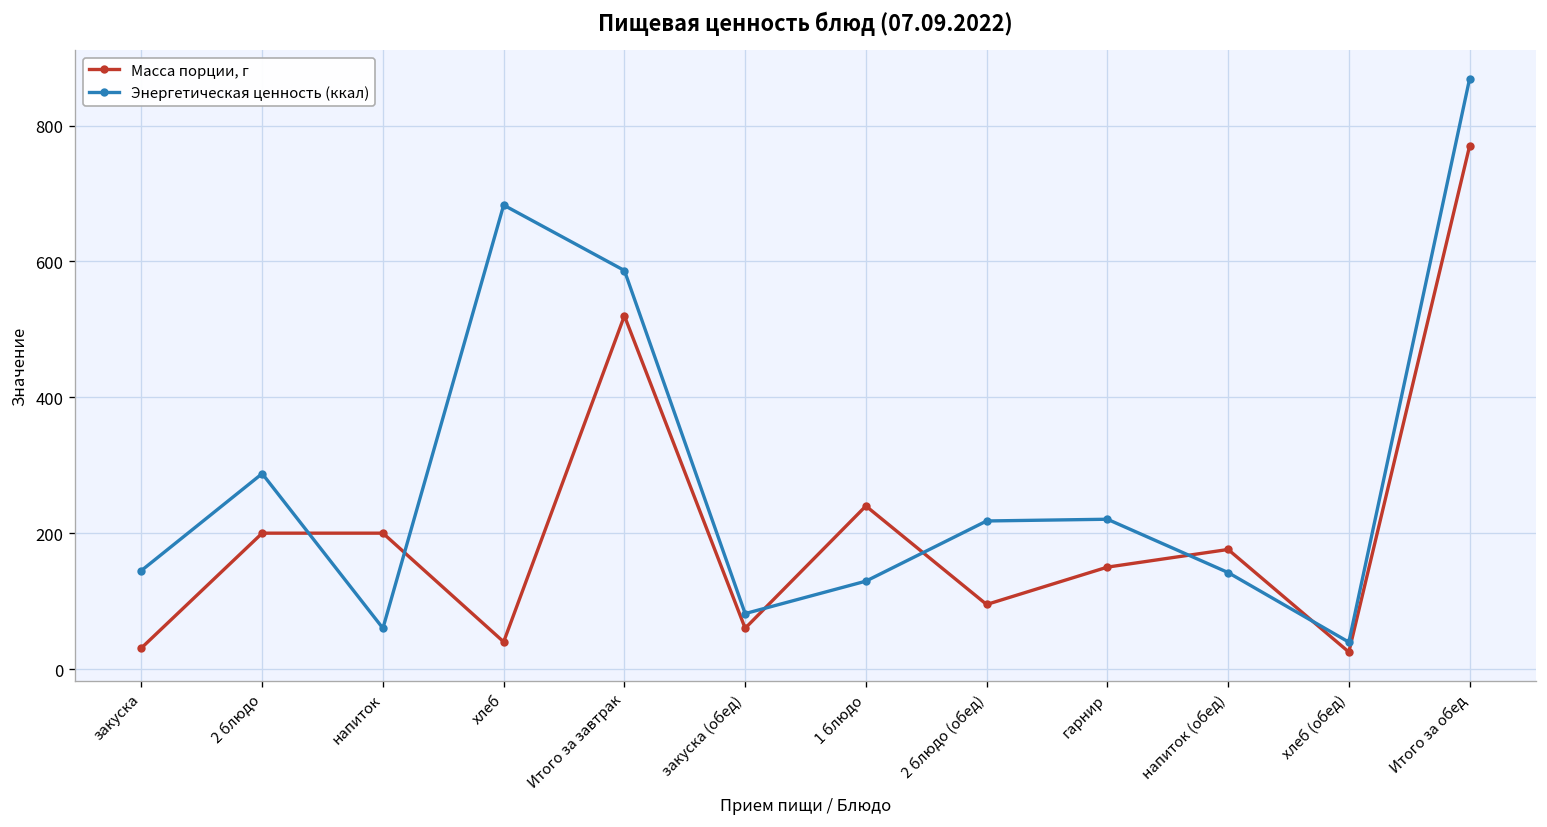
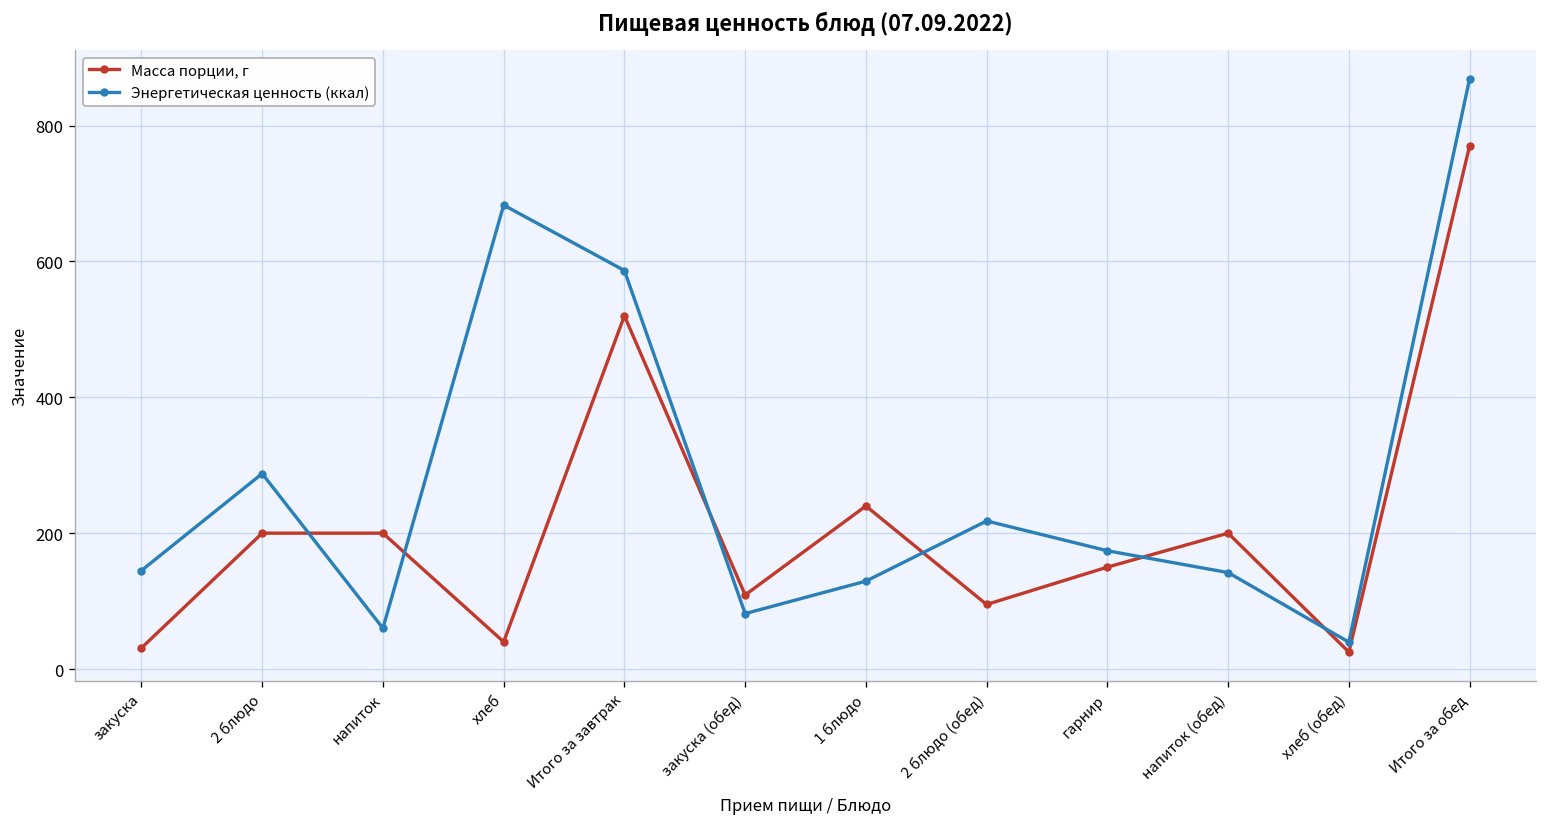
  {
    "Масса порции, г": {
      "закуска": 30,
      "2 блюдо": 200,
      "напиток": 200,
      "хлеб": 40,
      "Итого за завтрак": 520,
-     "закуска (обед)": 60,
+     "закуска (обед)": 110,
      "1 блюдо": 240,
      "2 блюдо (обед)": 100,
      "гарнир": 150,
-     "напиток (обед)": 180,
+     "напиток (обед)": 200,
      "хлеб (обед)": 30,
      "Итого за обед": 770
    },
    "Энергетическая ценность (ккал)": {
      "закуска": 150,
      "2 блюдо": 290,
      "напиток": 60,
      "хлеб": 680,
      "Итого за завтрак": 590,
      "закуска (обед)": 80,
      "1 блюдо": 130,
      "2 блюдо (обед)": 220,
-     "гарнир": 220,
+     "гарнир": 170,
      "напиток (обед)": 140,
      "хлеб (обед)": 40,
      "Итого за обед": 870
    }
  }
